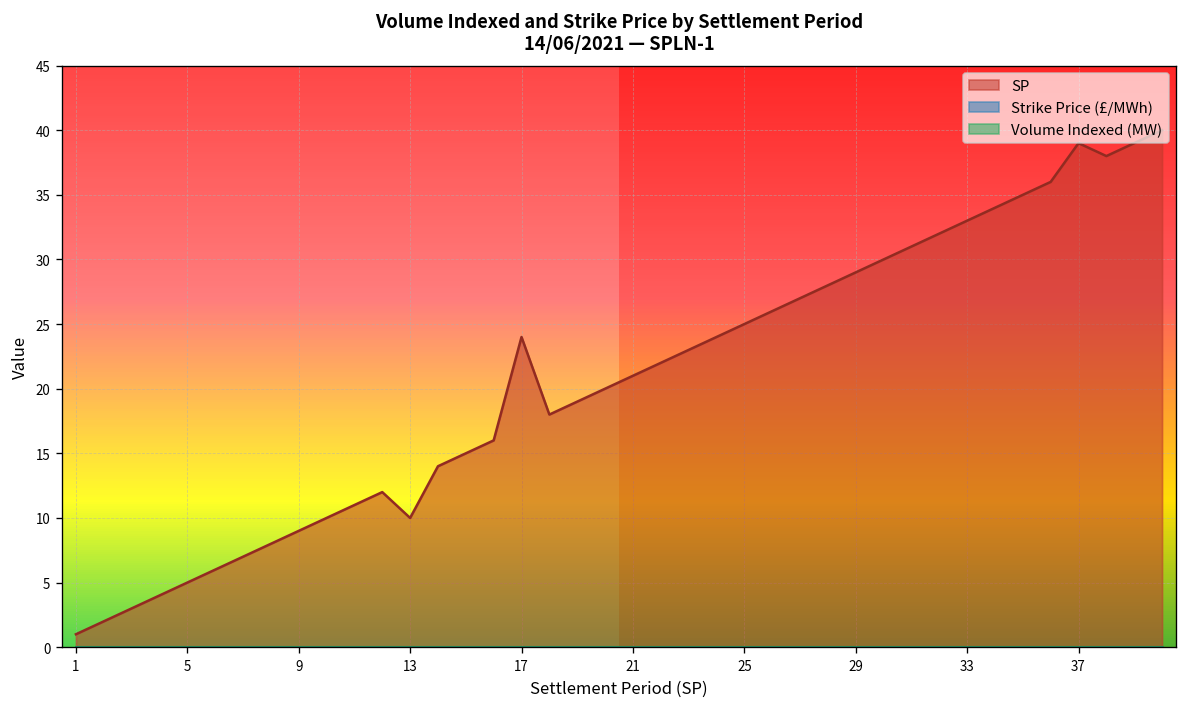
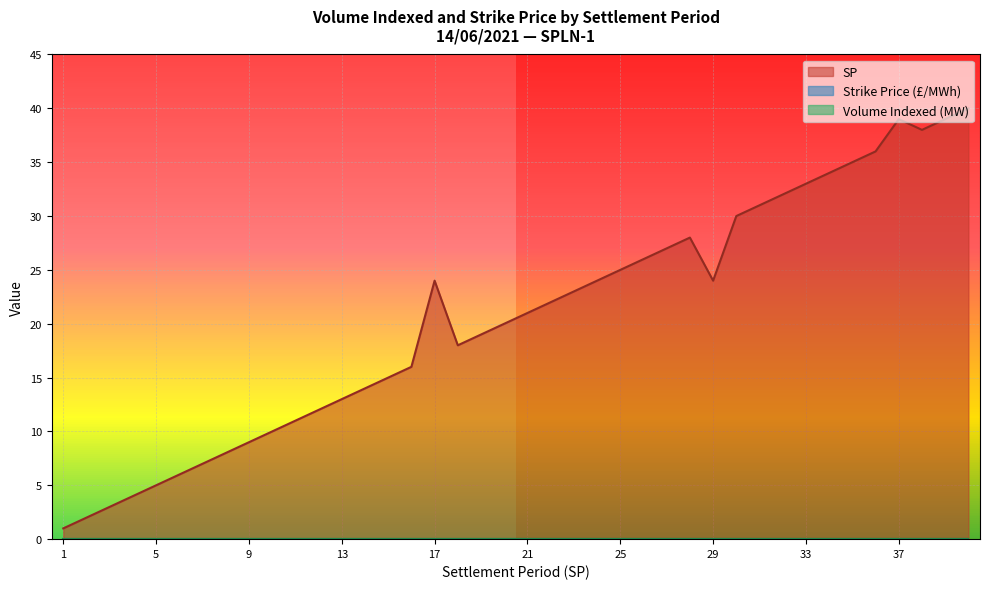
  {
    "SP": {
      "1": 1,
      "5": 5,
      "9": 9,
-     "13": 10,
+     "13": 13,
      "17": 24,
      "21": 21,
      "25": 25,
-     "29": 29,
+     "29": 24,
      "33": 33
    },
    "Volume Indexed (MW)": {
      "1": 0,
      "5": 0,
      "9": 0,
      "13": 0,
      "17": 0,
      "21": 0,
      "25": 0,
      "29": 0,
      "33": 0,
      "37": 0
    }
  }
